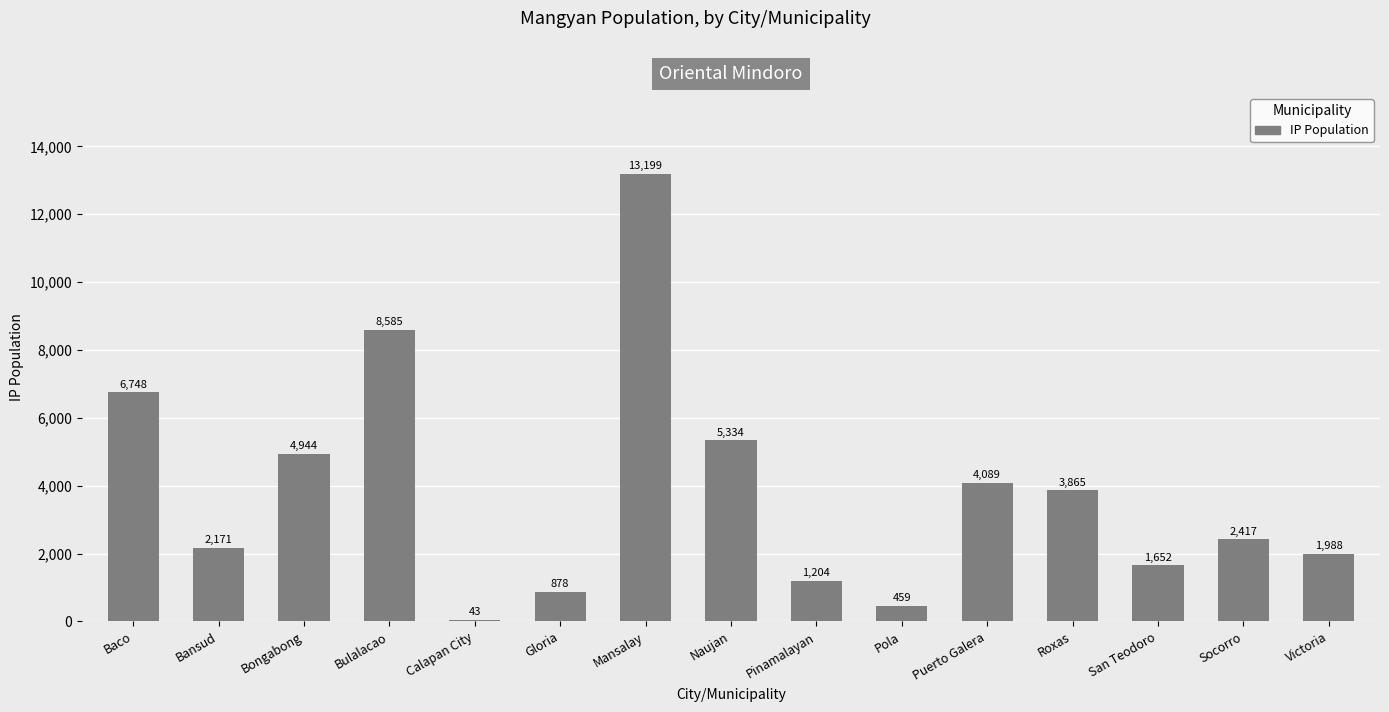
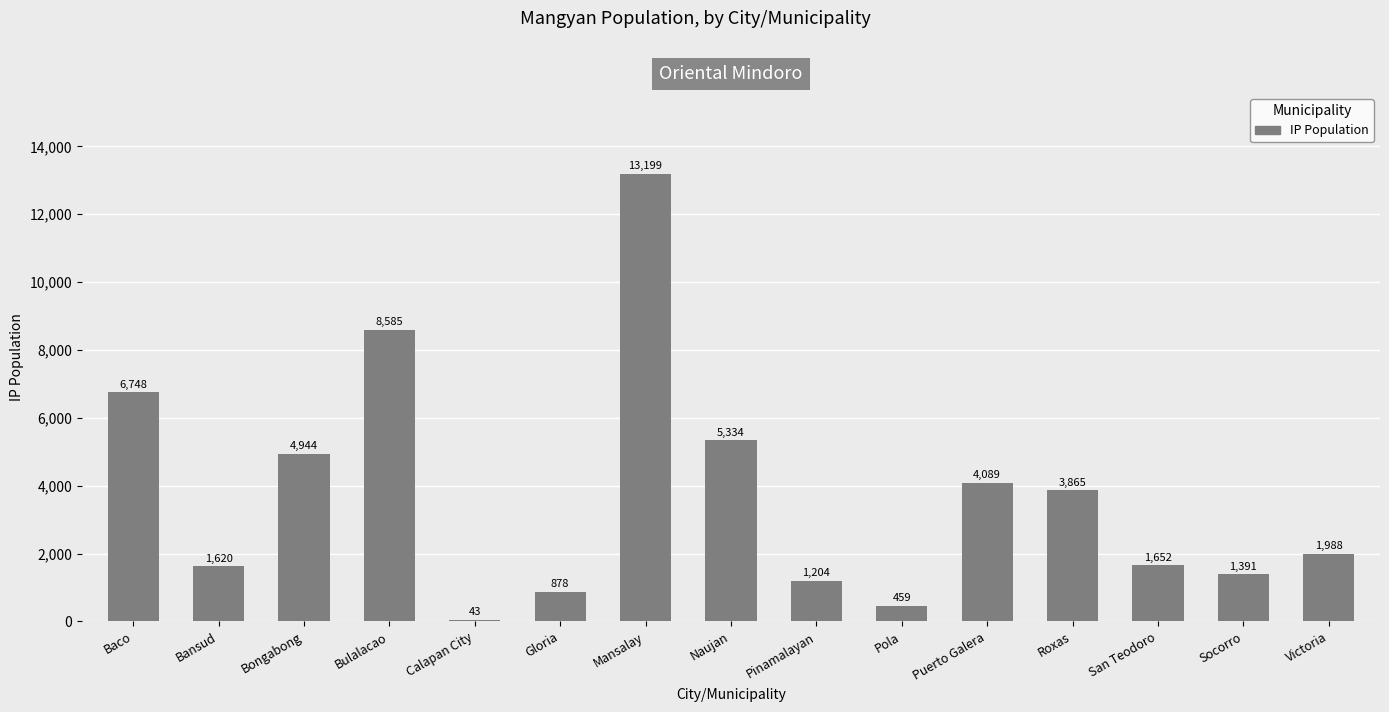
  {
    "Baco": "6,748",
-   "Bansud": "2,171",
+   "Bansud": "1,620",
    "Bongabong": "4,944",
    "Bulalacao": "8,585",
    "Calapan City": "43",
    "Gloria": "878",
    "Mansalay": "13,199",
    "Naujan": "5,334",
    "Pinamalayan": "1,204",
    "Pola": "459",
    "Puerto Galera": "4,089",
    "Roxas": "3,865",
    "San Teodoro": "1,652",
-   "Socorro": "2,417",
+   "Socorro": "1,391",
    "Victoria": "1,988"
  }
